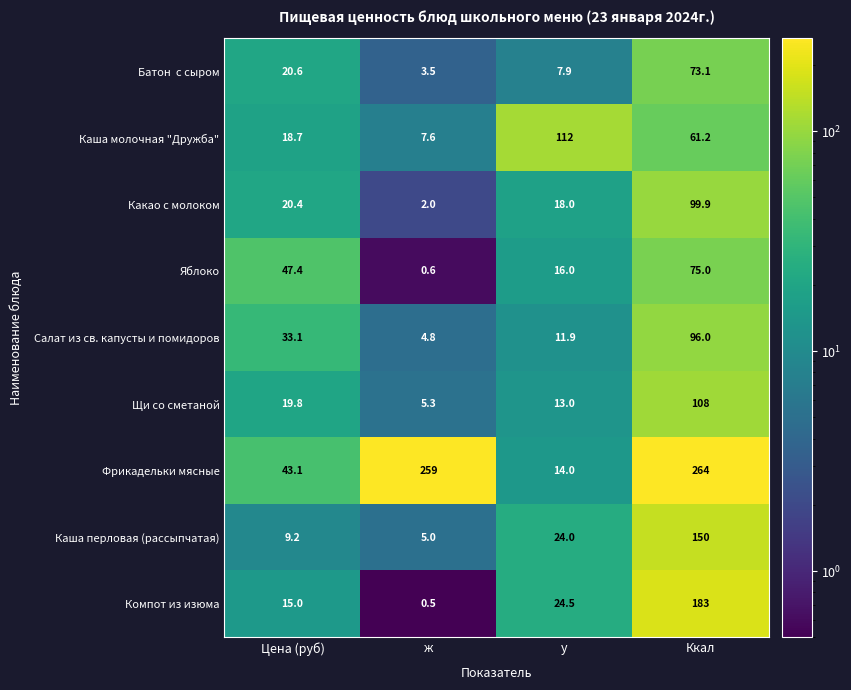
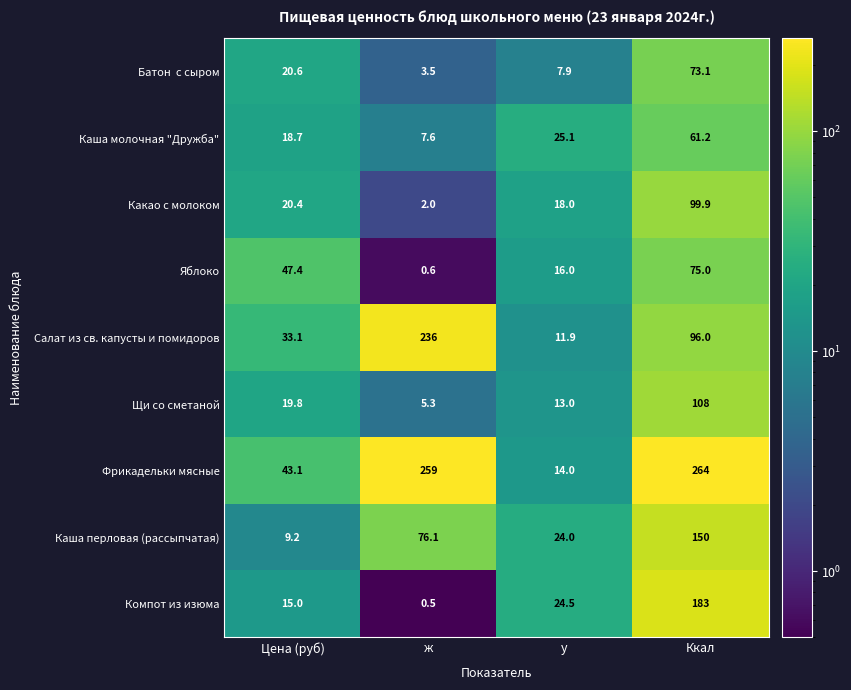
  {
    "Батон с сыром": {
      "Цена (руб)": 20.6,
      "ж": 3.5,
      "у": 7.9,
      "Ккал": 73.1
    },
    "Каша молочная \"Дружба\"": {
      "Цена (руб)": 18.7,
      "ж": 7.6,
-     "у": 112,
+     "у": 25.1,
      "Ккал": 61.2
    },
    "Какао с молоком": {
      "Цена (руб)": 20.4,
      "ж": 2.0,
      "у": 18.0,
      "Ккал": 99.9
    },
    "Яблоко": {
      "Цена (руб)": 47.4,
      "ж": 0.6,
      "у": 16.0,
      "Ккал": 75.0
    },
    "Салат из св. капусты и помидоров": {
      "Цена (руб)": 33.1,
-     "ж": 4.8,
+     "ж": 236,
      "у": 11.9,
      "Ккал": 96.0
    },
    "Щи со сметаной": {
      "Цена (руб)": 19.8,
      "ж": 5.3,
      "у": 13.0,
      "Ккал": 108
    },
    "Фрикадельки мясные": {
      "Цена (руб)": 43.1,
      "ж": 259,
      "у": 14.0,
      "Ккал": 264
    },
    "Каша перловая (рассыпчатая)": {
      "Цена (руб)": 9.2,
-     "ж": 5.0,
+     "ж": 76.1,
      "у": 24.0,
      "Ккал": 150
    },
    "Компот из изюма": {
      "Цена (руб)": 15.0,
      "ж": 0.5,
      "у": 24.5,
      "Ккал": 183
    }
  }
